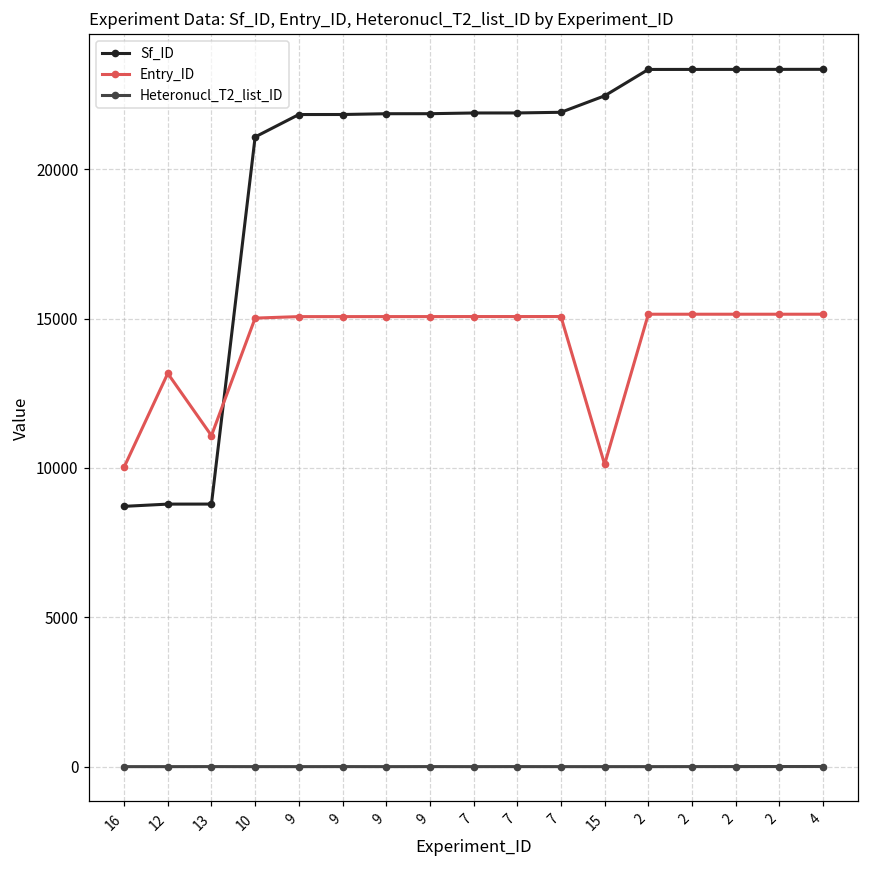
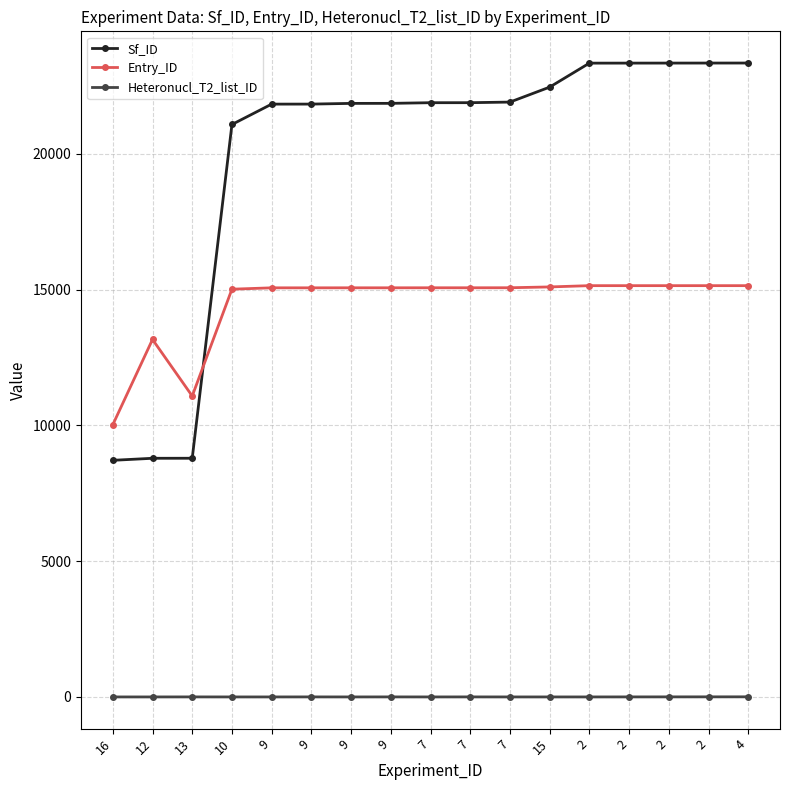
  {
    "Entry_ID": {
      "16": 10000,
      "12": 13200,
      "13": 11100,
      "10": 15000,
-     "15": 10100,
+     "15": 15100,
      "4": 15100
    }
  }
